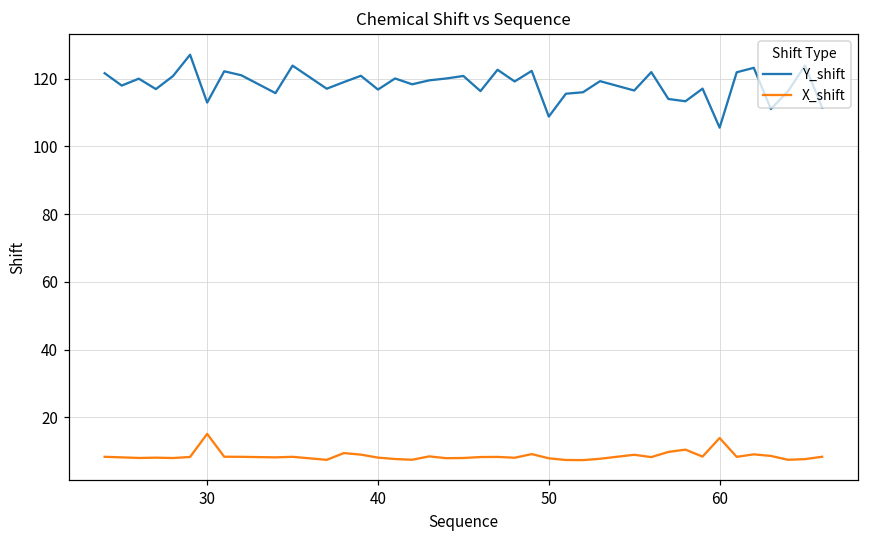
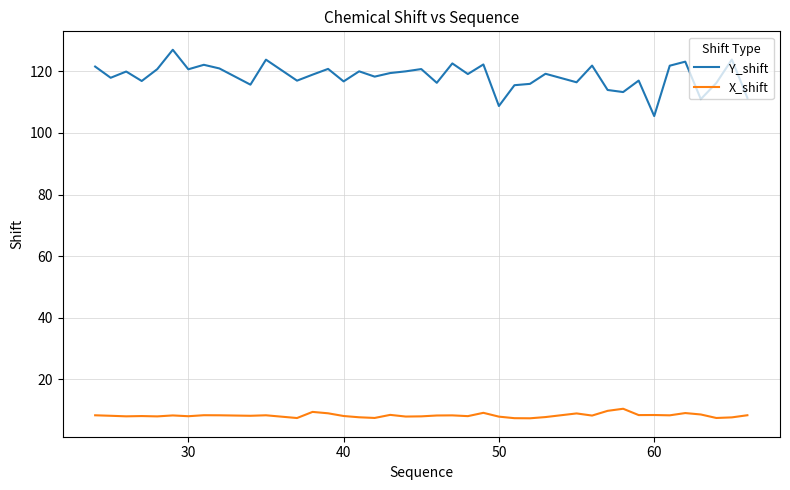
  {
    "Y_shift": {
-     "30": 113,
+     "30": 121,
      "40": 117,
      "50": 109,
      "60": 105
    },
    "X_shift": {
-     "30": 15,
+     "30": 8,
      "40": 8,
      "50": 8,
-     "60": 14
+     "60": 8
    }
  }
